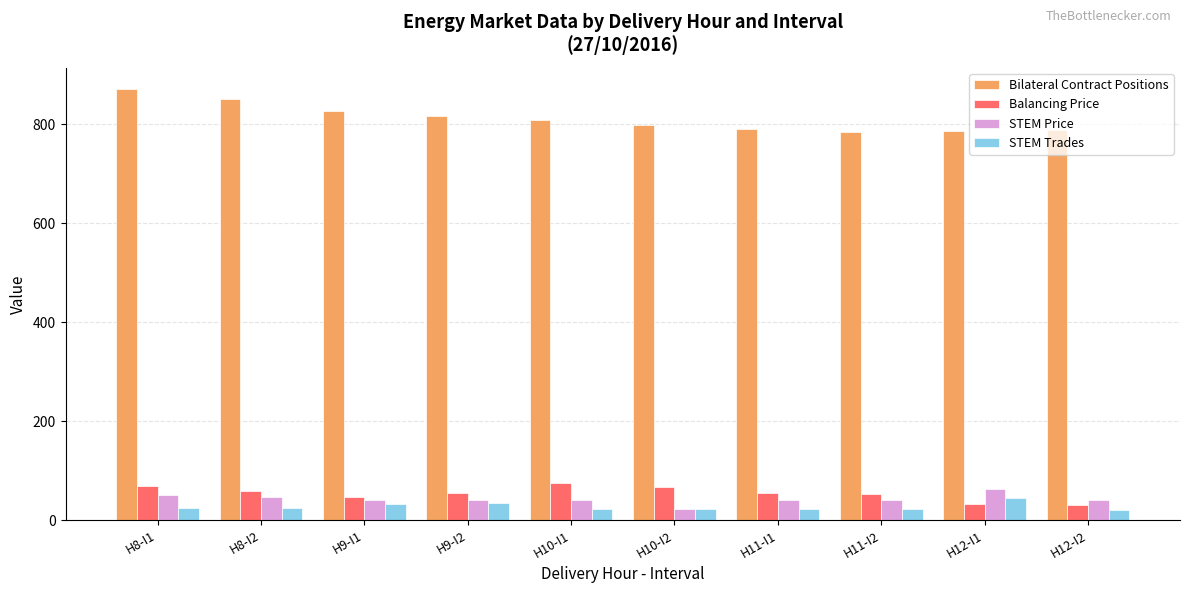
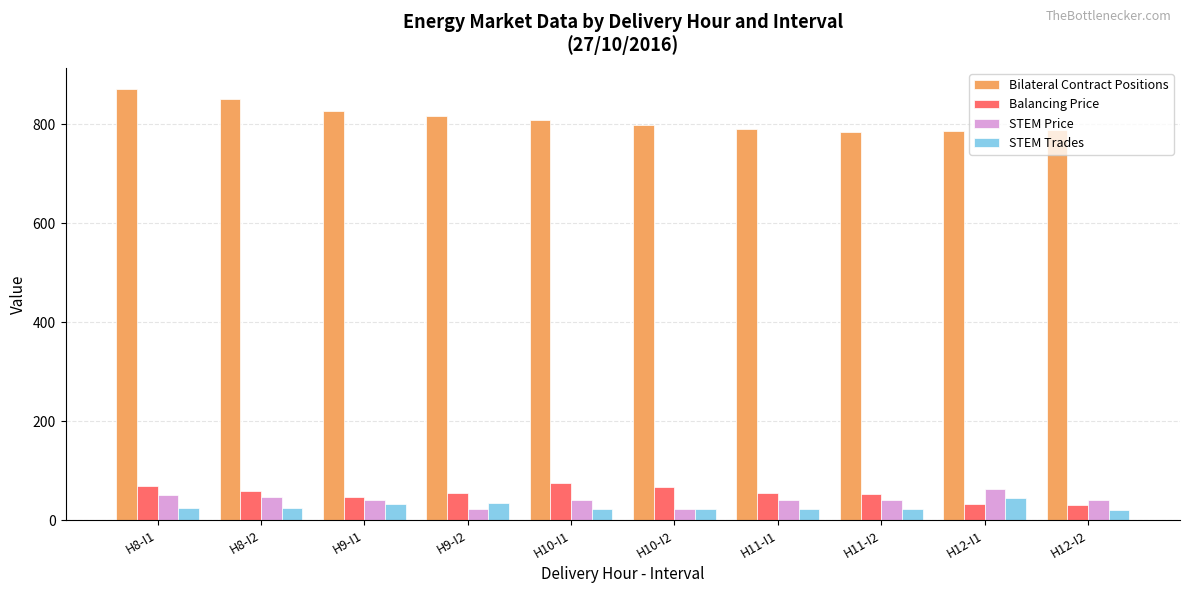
  {
    "STEM Price": {
      "H8-I1": 50,
      "H8-I2": 50,
      "H9-I1": 40,
-     "H9-I2": 40,
+     "H9-I2": 20,
      "H10-I1": 40,
      "H10-I2": 20,
      "H11-I1": 40,
      "H11-I2": 40,
      "H12-I1": 60,
      "H12-I2": 40
    },
    "STEM Trades": {
      "H8-I1": 20,
      "H8-I2": 20,
      "H9-I1": 30,
      "H9-I2": 40,
      "H10-I1": 20,
      "H10-I2": 20,
      "H11-I1": 20,
      "H11-I2": 20,
      "H12-I1": 50,
      "H12-I2": 20
    }
  }
